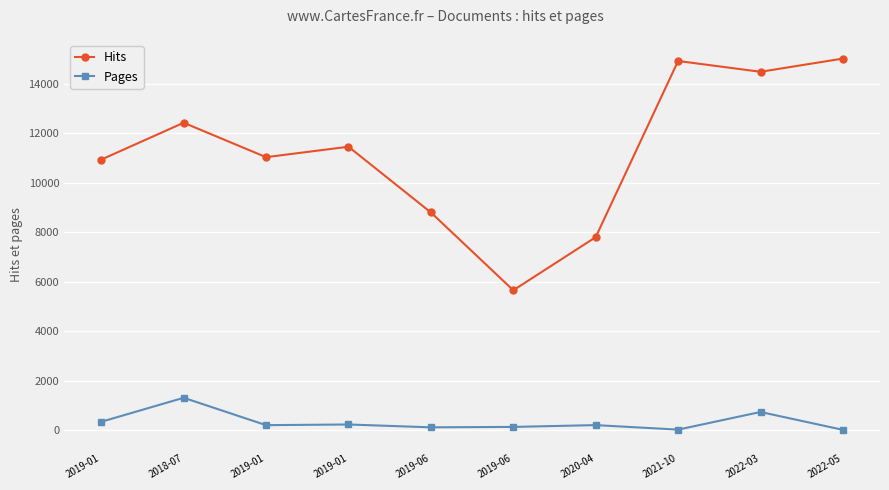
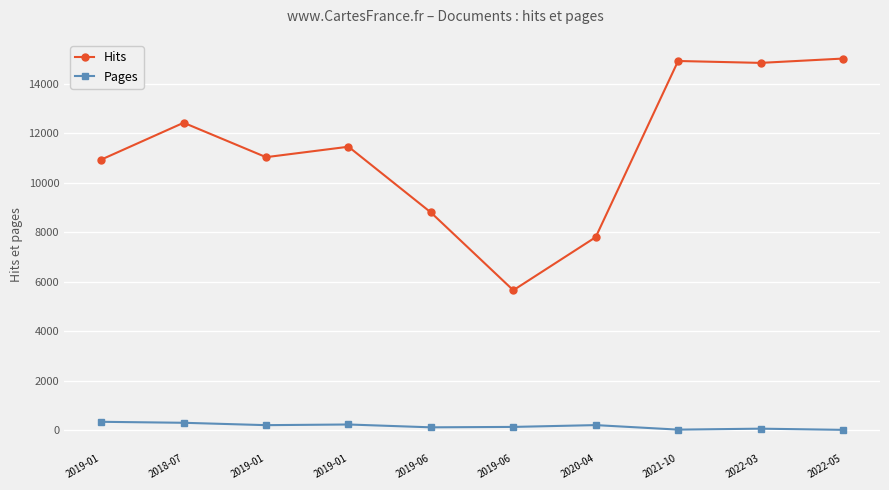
  {
    "Hits": {
      "2018-07": 12400,
      "2020-04": 7800,
      "2021-10": 14900,
-     "2022-03": 14500,
+     "2022-03": 14900,
      "2022-05": 15000
    },
    "Pages": {
-     "2018-07": 1300,
+     "2018-07": 300,
      "2020-04": 200,
      "2021-10": 0,
-     "2022-03": 700,
+     "2022-03": 100,
      "2022-05": 0
    }
  }
